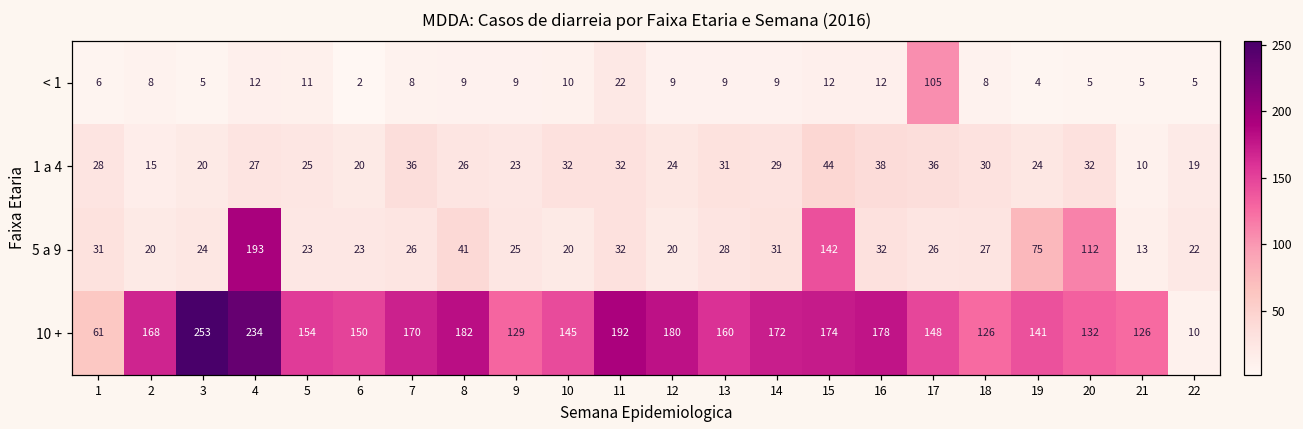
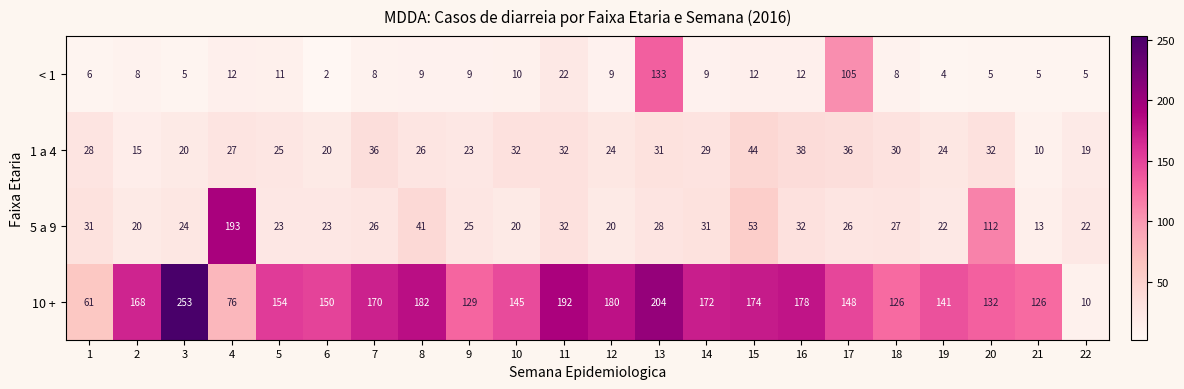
  {
    "< 1": {
      "1": 6,
      "2": 8,
      "3": 5,
      "4": 12,
      "5": 11,
      "6": 2,
      "7": 8,
      "8": 9,
      "9": 9,
      "10": 10,
      "11": 22,
      "12": 9,
-     "13": 9,
+     "13": 133,
      "14": 9,
      "15": 12,
      "16": 12,
      "17": 105,
      "18": 8,
      "19": 4,
      "20": 5,
      "21": 5,
      "22": 5
    },
    "1 a 4": {
      "1": 28,
      "2": 15,
      "3": 20,
      "4": 27,
      "5": 25,
      "6": 20,
      "7": 36,
      "8": 26,
      "9": 23,
      "10": 32,
      "11": 32,
      "12": 24,
      "13": 31,
      "14": 29,
      "15": 44,
      "16": 38,
      "17": 36,
      "18": 30,
      "19": 24,
      "20": 32,
      "21": 10,
      "22": 19
    },
    "5 a 9": {
      "1": 31,
      "2": 20,
      "3": 24,
      "4": 193,
      "5": 23,
      "6": 23,
      "7": 26,
      "8": 41,
      "9": 25,
      "10": 20,
      "11": 32,
      "12": 20,
      "13": 28,
      "14": 31,
-     "15": 142,
+     "15": 53,
      "16": 32,
      "17": 26,
      "18": 27,
-     "19": 75,
+     "19": 22,
      "20": 112,
      "21": 13,
      "22": 22
    },
    "10 +": {
      "1": 61,
      "2": 168,
      "3": 253,
-     "4": 234,
+     "4": 76,
      "5": 154,
      "6": 150,
      "7": 170,
      "8": 182,
      "9": 129,
      "10": 145,
      "11": 192,
      "12": 180,
-     "13": 160,
+     "13": 204,
      "14": 172,
      "15": 174,
      "16": 178,
      "17": 148,
      "18": 126,
      "19": 141,
      "20": 132,
      "21": 126,
      "22": 10
    }
  }
